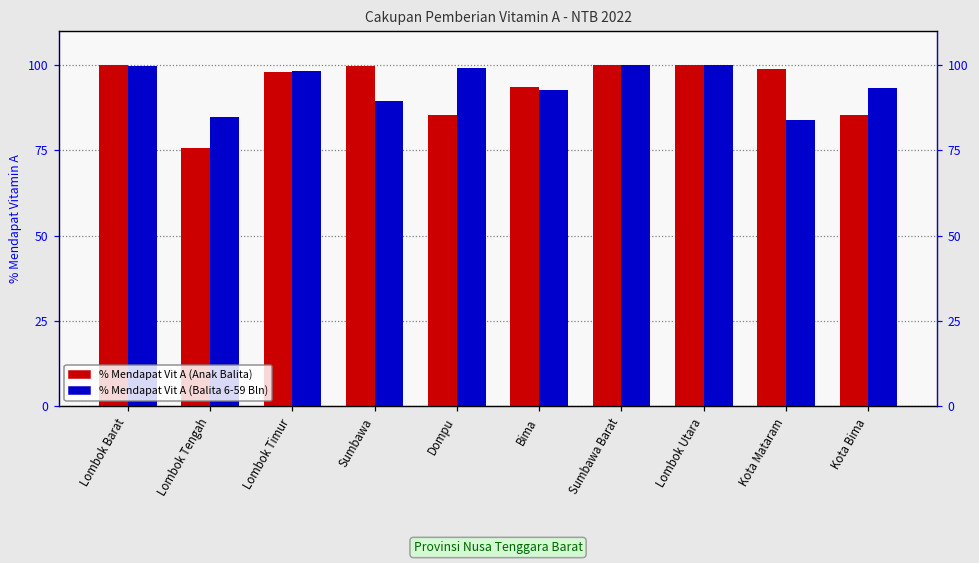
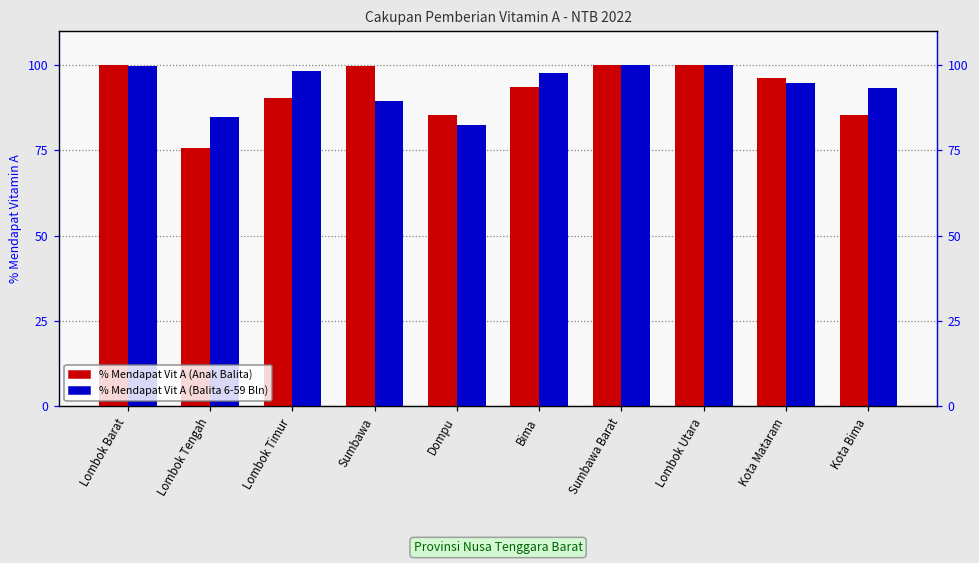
  {
    "% Mendapat Vit A (Anak Balita)": {
      "Lombok Barat": 100,
      "Lombok Tengah": 76,
-     "Lombok Timur": 98,
+     "Lombok Timur": 90,
      "Sumbawa": 100,
      "Dompu": 85,
      "Bima": 94,
      "Sumbawa Barat": 100,
      "Lombok Utara": 100,
-     "Kota Mataram": 99,
+     "Kota Mataram": 96,
      "Kota Bima": 85
    },
    "% Mendapat Vit A (Balita 6-59 Bln)": {
      "Lombok Barat": 100,
      "Lombok Tengah": 85,
      "Lombok Timur": 98,
      "Sumbawa": 89,
-     "Dompu": 99,
-     "Bima": 93,
+     "Dompu": 82,
+     "Bima": 98,
      "Sumbawa Barat": 100,
      "Lombok Utara": 100,
-     "Kota Mataram": 84,
+     "Kota Mataram": 95,
      "Kota Bima": 93
    }
  }
